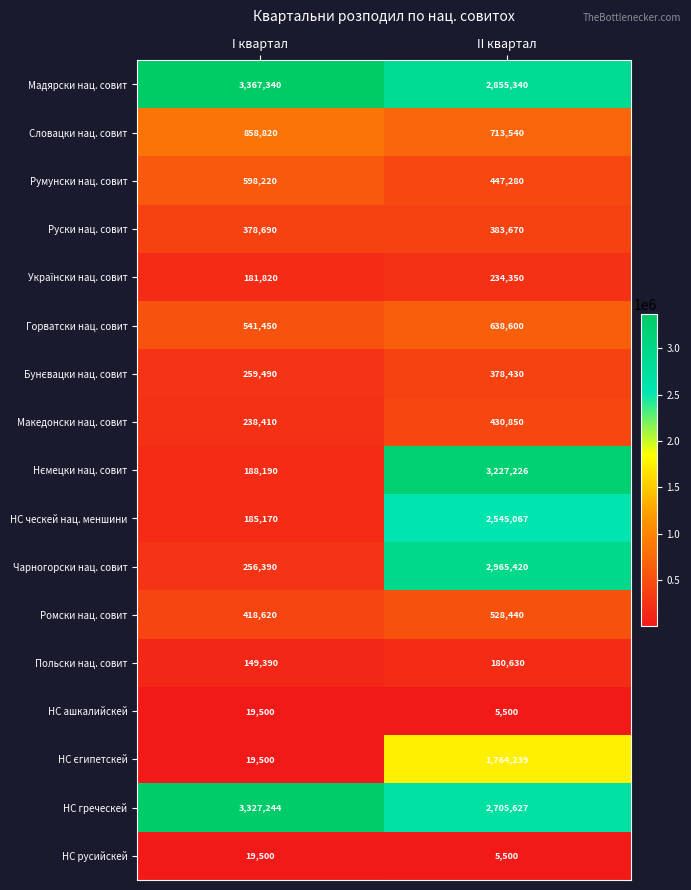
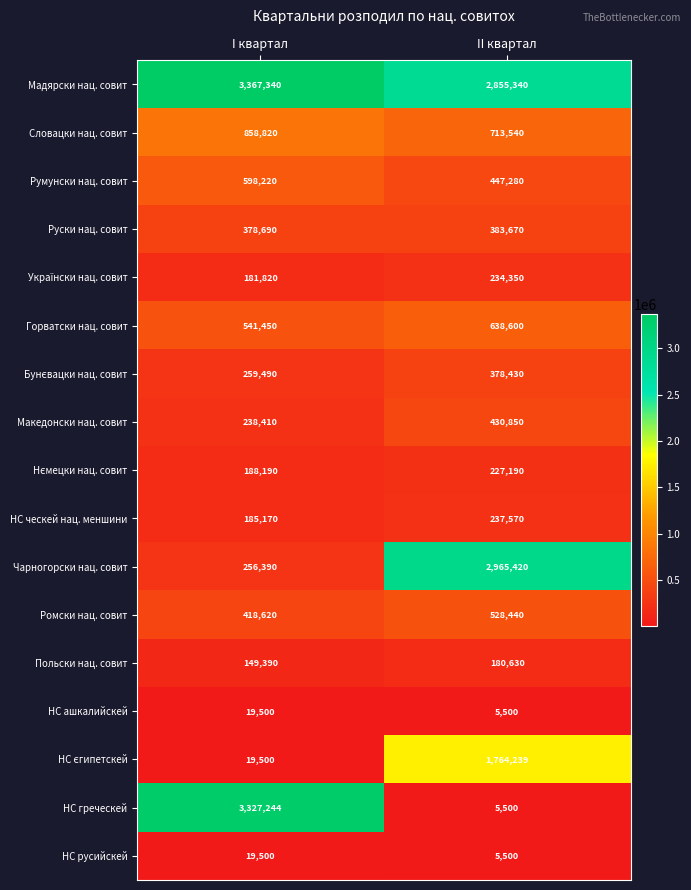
  {
    "Мадярски нац. совит": {
      "I квартал": "3,367,340",
      "II квартал": "2,855,340"
    },
    "Словацки нац. совит": {
      "I квартал": "858,820",
      "II квартал": "713,540"
    },
    "Румунски нац. совит": {
      "I квартал": "598,220",
      "II квартал": "447,280"
    },
    "Руски нац. совит": {
      "I квартал": "378,690",
      "II квартал": "383,670"
    },
    "Українски нац. совит": {
      "I квартал": "181,820",
      "II квартал": "234,350"
    },
    "Горватски нац. совит": {
      "I квартал": "541,450",
      "II квартал": "638,600"
    },
    "Бунєвацки нац. совит": {
      "I квартал": "259,490",
      "II квартал": "378,430"
    },
    "Македонски нац. совит": {
      "I квартал": "238,410",
      "II квартал": "430,850"
    },
    "Нємецки нац. совит": {
      "I квартал": "188,190",
-     "II квартал": "3,227,226"
+     "II квартал": "227,190"
    },
    "НС ческей нац. меншини": {
      "I квартал": "185,170",
-     "II квартал": "2,545,067"
+     "II квартал": "237,570"
    },
    "Чарногорски нац. совит": {
      "I квартал": "256,390",
      "II квартал": "2,965,420"
    },
    "Ромски нац. совит": {
      "I квартал": "418,620",
      "II квартал": "528,440"
    },
    "Польски нац. совит": {
      "I квартал": "149,390",
      "II квартал": "180,630"
    },
    "НС ашкалийскей": {
      "I квартал": "19,500",
      "II квартал": "5,500"
    },
    "НС єгипетскей": {
      "I квартал": "19,500",
      "II квартал": "1,764,239"
    },
    "НС греческей": {
      "I квартал": "3,327,244",
-     "II квартал": "2,705,627"
+     "II квартал": "5,500"
    },
    "НС русийскей": {
      "I квартал": "19,500",
      "II квартал": "5,500"
    }
  }
